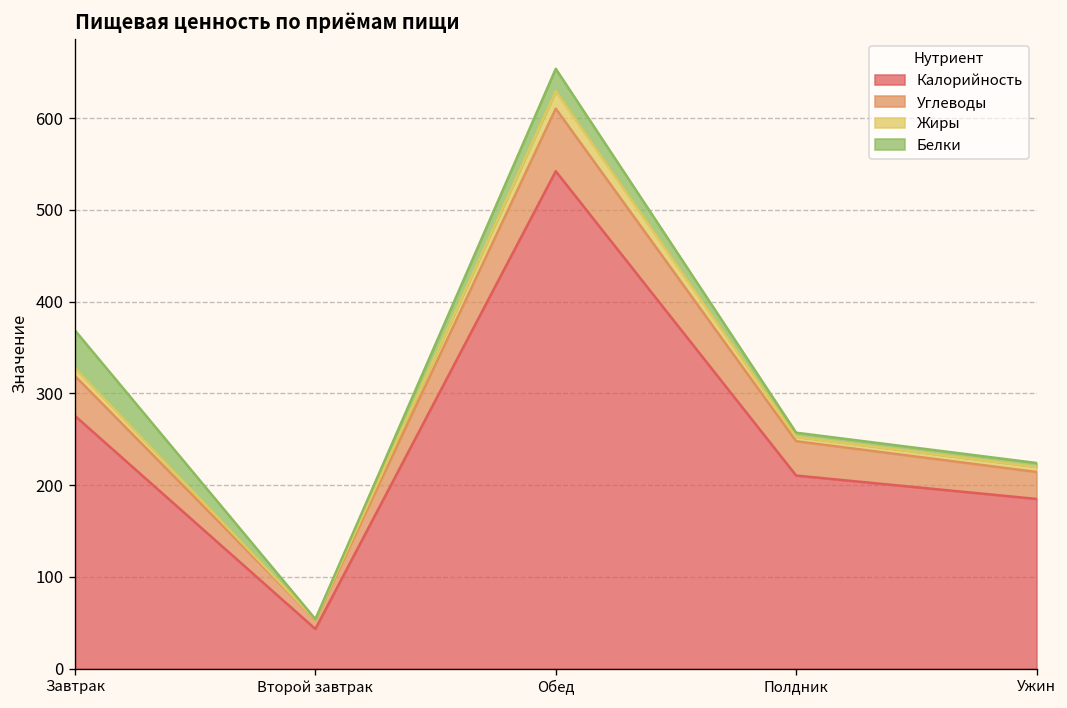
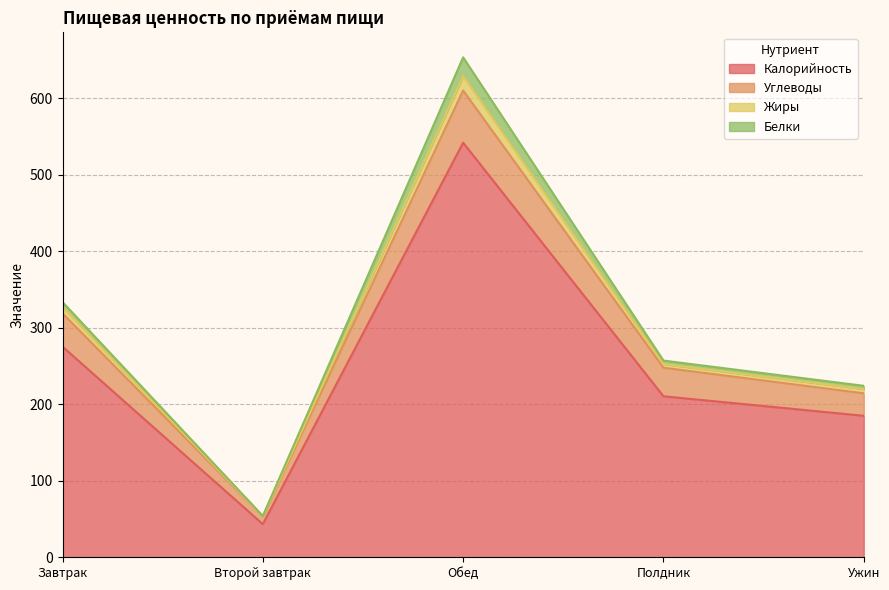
  {
    "Белки": {
-     "Завтрак": 40,
+     "Завтрак": 10,
      "Обед": 20,
      "Полдник": 0,
      "Ужин": 0
    }
  }
